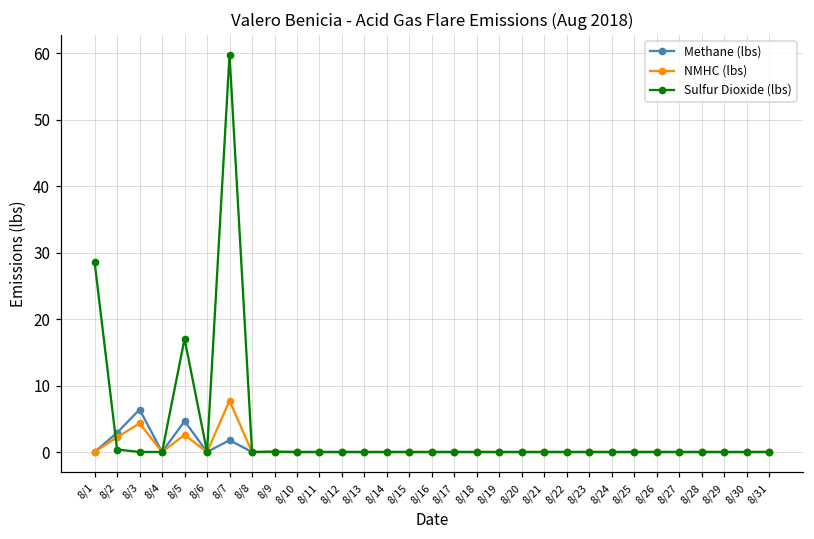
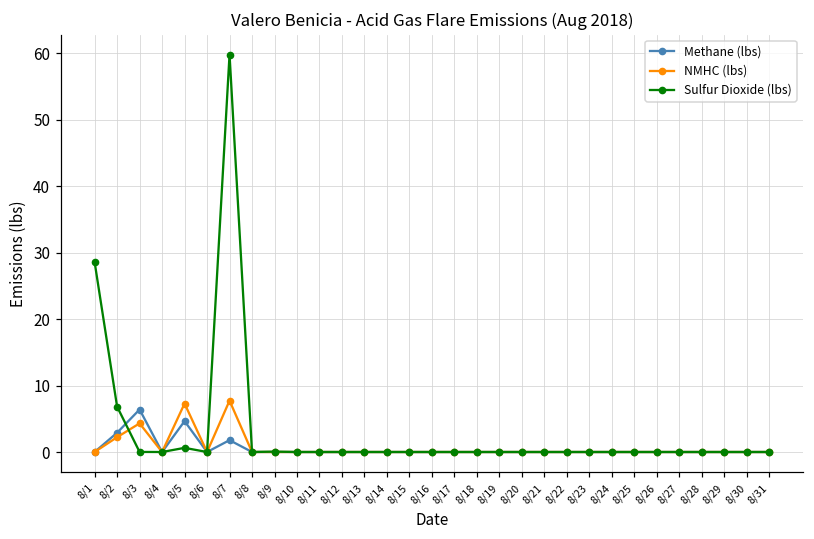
  {
    "Methane (lbs)": {
      "8/2": 3,
      "8/3": 6,
      "8/5": 5,
      "8/7": 2
    },
    "NMHC (lbs)": {
      "8/2": 2,
      "8/3": 4,
-     "8/5": 3,
+     "8/5": 7,
      "8/7": 8
    },
    "Sulfur Dioxide (lbs)": {
      "8/1": 29,
-     "8/2": 0,
+     "8/2": 7,
      "8/3": 0,
-     "8/5": 17,
+     "8/5": 1,
      "8/7": 60
    }
  }
